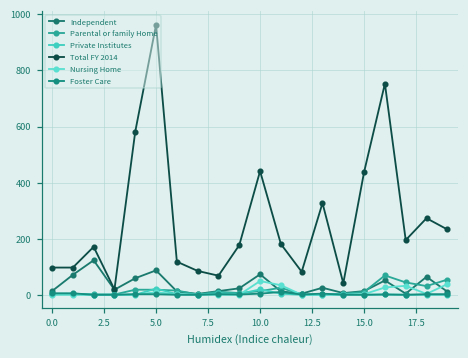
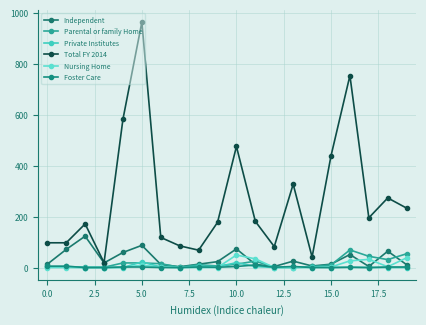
  {
    "Total FY 2014": {
      "0.0": 100,
-     "10.0": 440,
+     "10.0": 480,
      "15.0": 440
    }
  }
